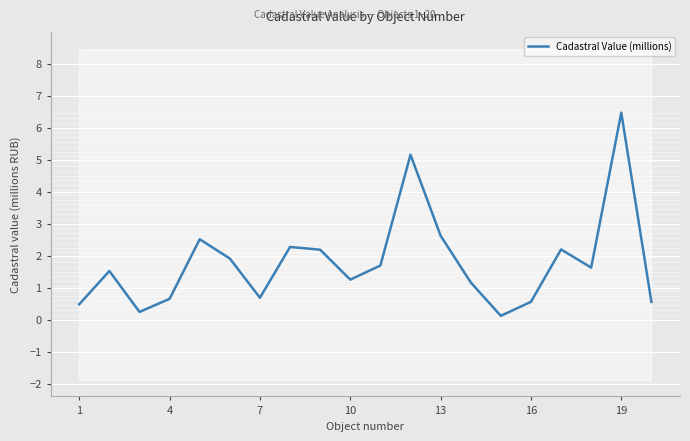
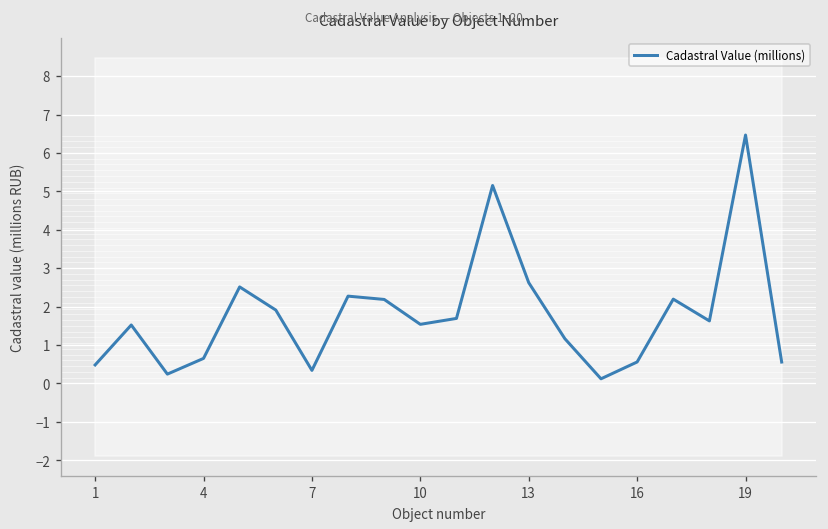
  {
    "Cadastral Value (millions)": {
      "1": 0.5,
      "4": 0.7,
-     "7": 0.7,
-     "10": 1.3,
+     "7": 0.3,
+     "10": 1.5,
      "13": 2.6,
      "16": 0.6,
      "19": 6.5
    }
  }
